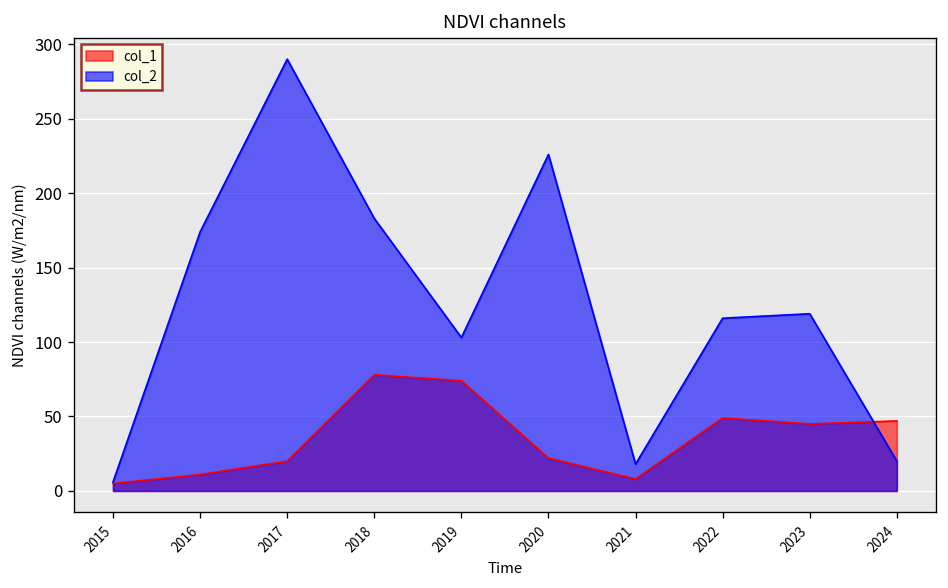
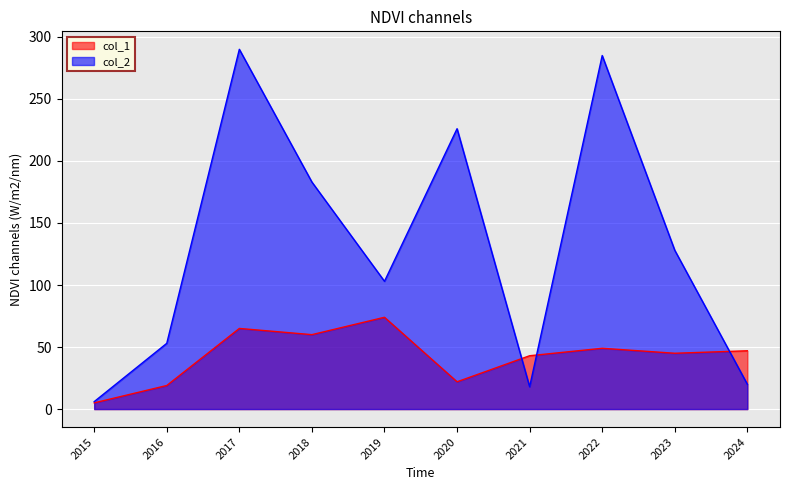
  {
    "col_1": {
-     "2016": 11,
-     "2017": 20,
-     "2018": 78,
+     "2016": 19,
+     "2017": 65,
+     "2018": 60,
      "2019": 74,
      "2020": 22,
-     "2021": 8,
+     "2021": 43,
      "2022": 49,
      "2023": 45,
      "2024": 47
    },
    "col_2": {
-     "2016": 174,
+     "2016": 53,
      "2017": 290,
      "2018": 183,
      "2019": 103,
      "2020": 226,
      "2021": 18,
-     "2022": 116,
-     "2023": 119,
+     "2022": 285,
+     "2023": 128,
      "2024": 20
    }
  }
